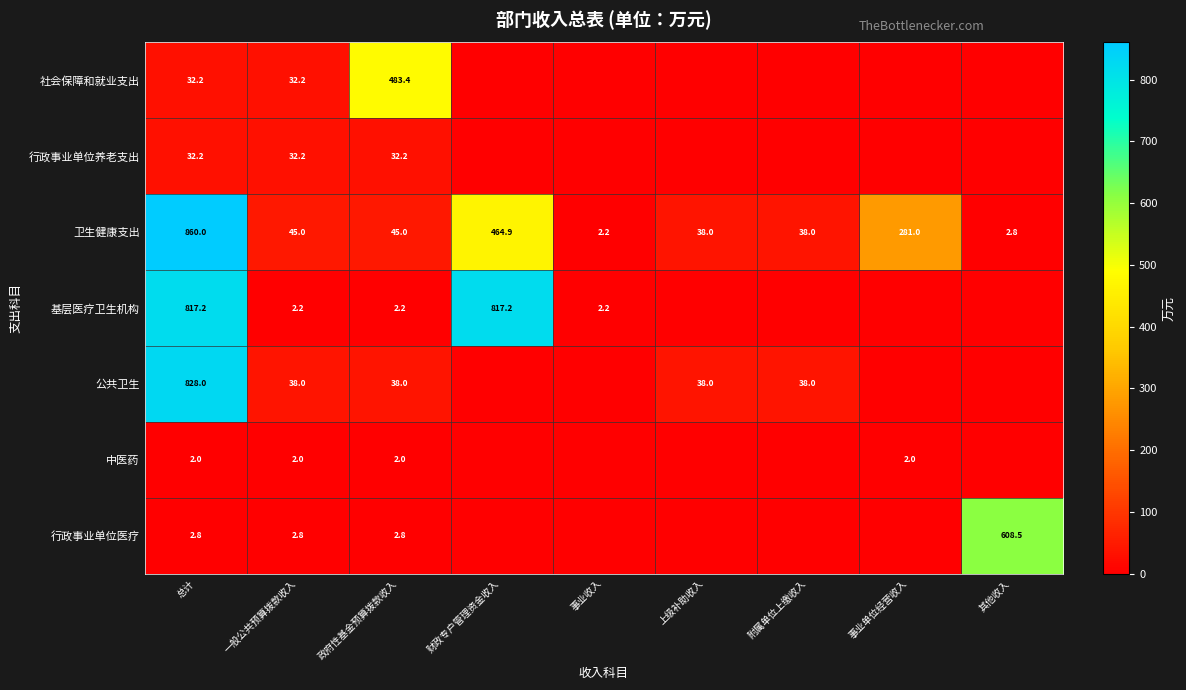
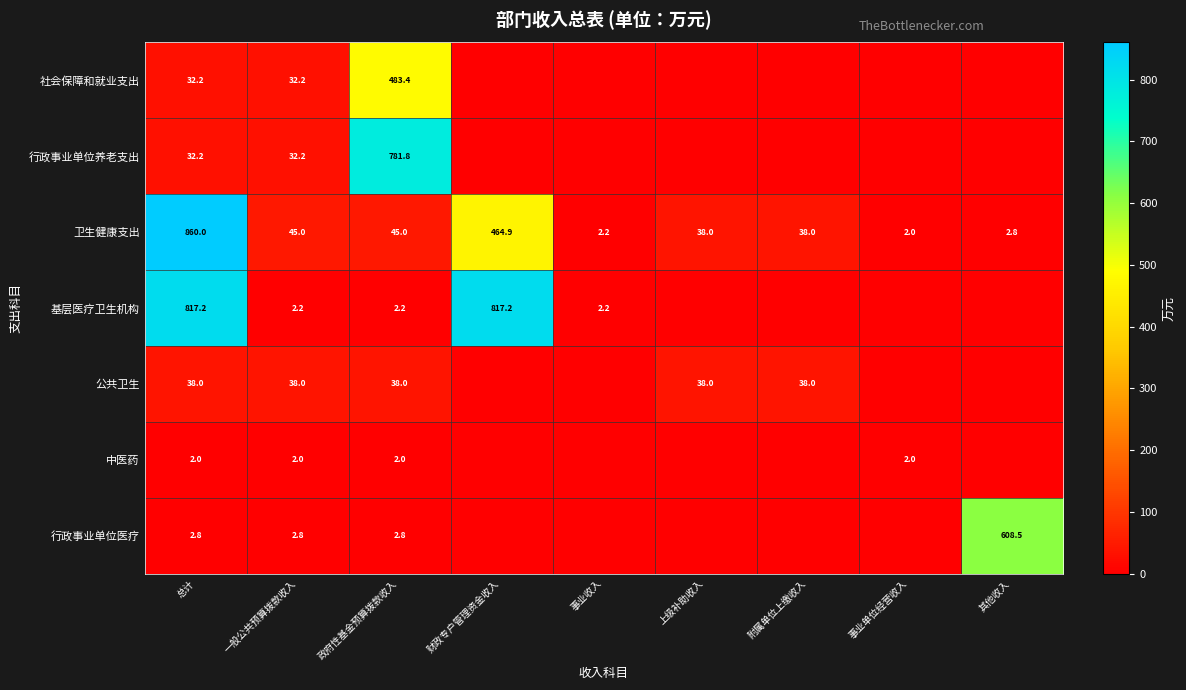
  {
    "社会保障和就业支出": {
      "总计": 32.2,
      "一般公共预算拨款收入": 32.2,
      "政府性基金预算拨款收入": 483.4
    },
    "行政事业单位养老支出": {
      "总计": 32.2,
      "一般公共预算拨款收入": 32.2,
-     "政府性基金预算拨款收入": 32.2
+     "政府性基金预算拨款收入": 781.8
    },
    "卫生健康支出": {
      "总计": 860.0,
      "一般公共预算拨款收入": 45.0,
      "政府性基金预算拨款收入": 45.0,
      "财政专户管理资金收入": 464.9,
      "事业收入": 2.2,
      "上级补助收入": 38.0,
      "附属单位上缴收入": 38.0,
-     "事业单位经营收入": 281.0,
+     "事业单位经营收入": 2.0,
      "其他收入": 2.8
    },
    "基层医疗卫生机构": {
      "总计": 817.2,
      "一般公共预算拨款收入": 2.2,
      "政府性基金预算拨款收入": 2.2,
      "财政专户管理资金收入": 817.2,
      "事业收入": 2.2
    },
    "公共卫生": {
-     "总计": 828.0,
+     "总计": 38.0,
      "一般公共预算拨款收入": 38.0,
      "政府性基金预算拨款收入": 38.0,
      "上级补助收入": 38.0,
      "附属单位上缴收入": 38.0
    },
    "中医药": {
      "总计": 2.0,
      "一般公共预算拨款收入": 2.0,
      "政府性基金预算拨款收入": 2.0,
      "事业单位经营收入": 2.0
    },
    "行政事业单位医疗": {
      "总计": 2.8,
      "一般公共预算拨款收入": 2.8,
      "政府性基金预算拨款收入": 2.8,
      "其他收入": 608.5
    }
  }
